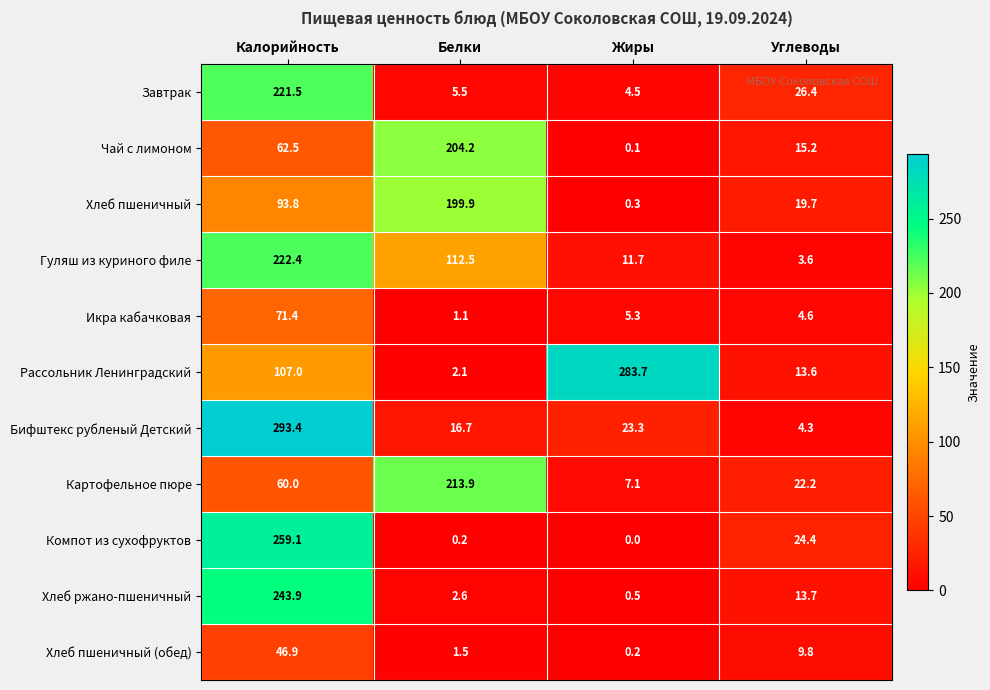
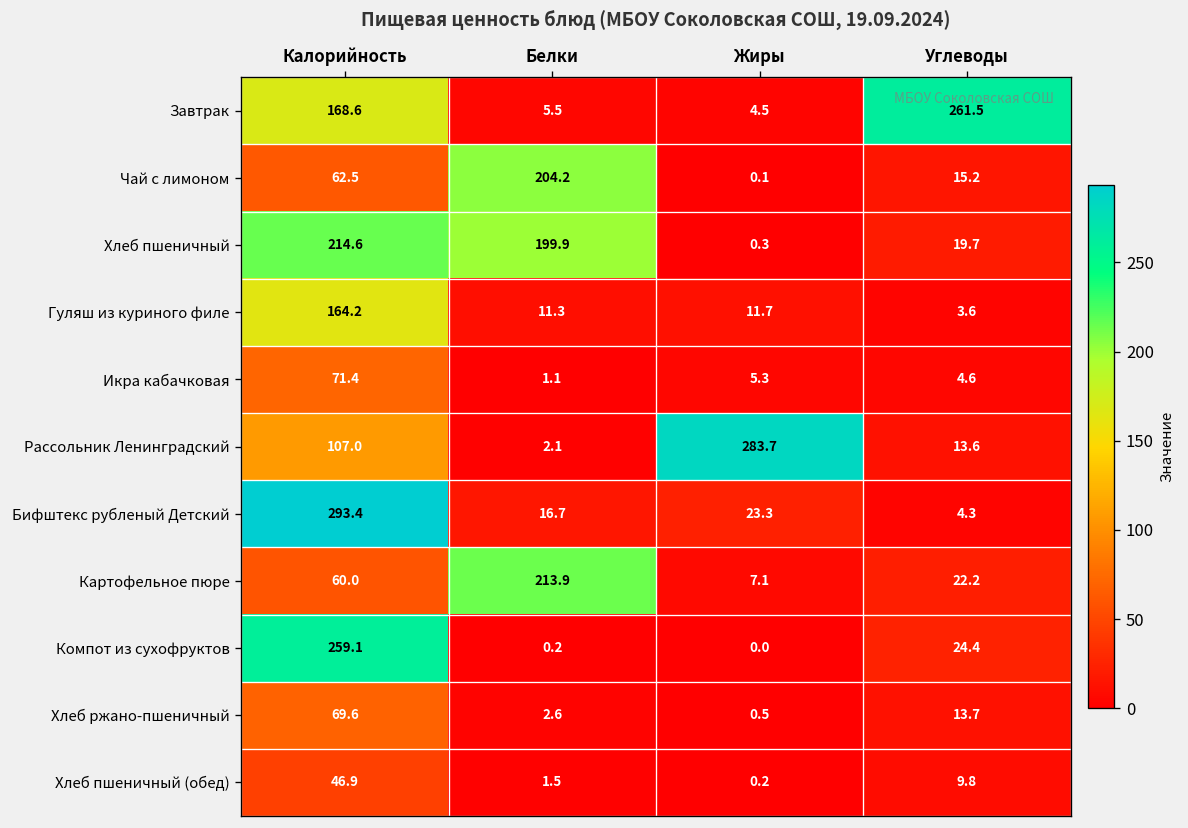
  {
    "Завтрак": {
-     "Калорийность": 221.5,
+     "Калорийность": 168.6,
      "Белки": 5.5,
      "Жиры": 4.5,
-     "Углеводы": 26.4
+     "Углеводы": 261.5
    },
    "Чай с лимоном": {
      "Калорийность": 62.5,
      "Белки": 204.2,
      "Жиры": 0.1,
      "Углеводы": 15.2
    },
    "Хлеб пшеничный": {
-     "Калорийность": 93.8,
+     "Калорийность": 214.6,
      "Белки": 199.9,
      "Жиры": 0.3,
      "Углеводы": 19.7
    },
    "Гуляш из куриного филе": {
-     "Калорийность": 222.4,
-     "Белки": 112.5,
+     "Калорийность": 164.2,
+     "Белки": 11.3,
      "Жиры": 11.7,
      "Углеводы": 3.6
    },
    "Икра кабачковая": {
      "Калорийность": 71.4,
      "Белки": 1.1,
      "Жиры": 5.3,
      "Углеводы": 4.6
    },
    "Рассольник Ленинградский": {
      "Калорийность": 107.0,
      "Белки": 2.1,
      "Жиры": 283.7,
      "Углеводы": 13.6
    },
    "Бифштекс рубленый Детский": {
      "Калорийность": 293.4,
      "Белки": 16.7,
      "Жиры": 23.3,
      "Углеводы": 4.3
    },
    "Картофельное пюре": {
      "Калорийность": 60.0,
      "Белки": 213.9,
      "Жиры": 7.1,
      "Углеводы": 22.2
    },
    "Компот из сухофруктов": {
      "Калорийность": 259.1,
      "Белки": 0.2,
      "Жиры": 0.0,
      "Углеводы": 24.4
    },
    "Хлеб ржано-пшеничный": {
-     "Калорийность": 243.9,
+     "Калорийность": 69.6,
      "Белки": 2.6,
      "Жиры": 0.5,
      "Углеводы": 13.7
    },
    "Хлеб пшеничный (обед)": {
      "Калорийность": 46.9,
      "Белки": 1.5,
      "Жиры": 0.2,
      "Углеводы": 9.8
    }
  }
